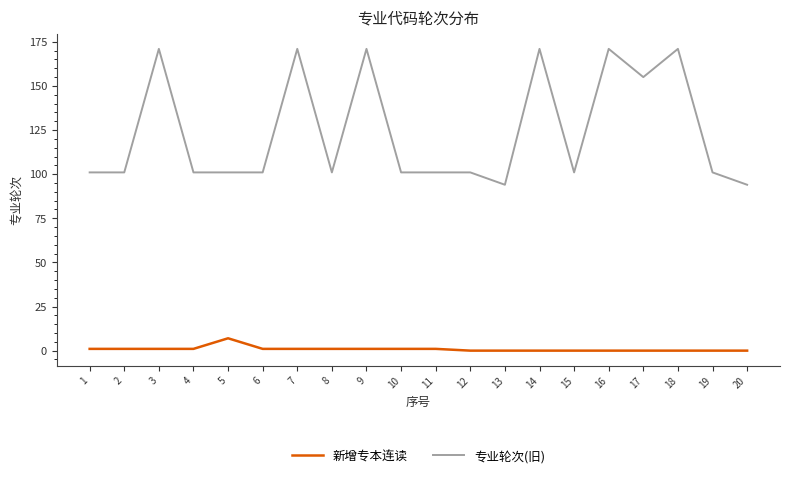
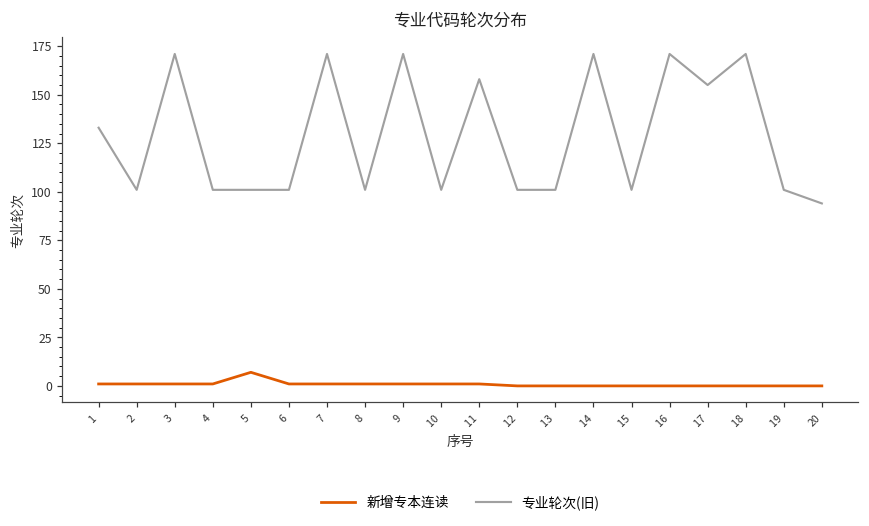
  {
    "新增专本连读": {
      "1": 1,
      "2": 1,
      "3": 1,
      "4": 1,
      "5": 7,
      "6": 1,
      "7": 1,
      "8": 1,
      "9": 1,
      "10": 1,
      "11": 1,
      "12": 0,
      "13": 0,
      "14": 0,
      "15": 0,
      "16": 0,
      "17": 0,
      "18": 0,
      "19": 0,
      "20": 0
    },
    "专业轮次(旧)": {
-     "1": 101,
+     "1": 133,
      "2": 101,
      "3": 171,
      "4": 101,
      "5": 101,
      "6": 101,
      "7": 171,
      "8": 101,
      "9": 171,
      "10": 101,
-     "11": 101,
+     "11": 158,
      "12": 101,
-     "13": 94,
+     "13": 101,
      "14": 171,
      "15": 101,
      "16": 171,
      "17": 155,
      "18": 171,
      "19": 101,
      "20": 94
    }
  }
